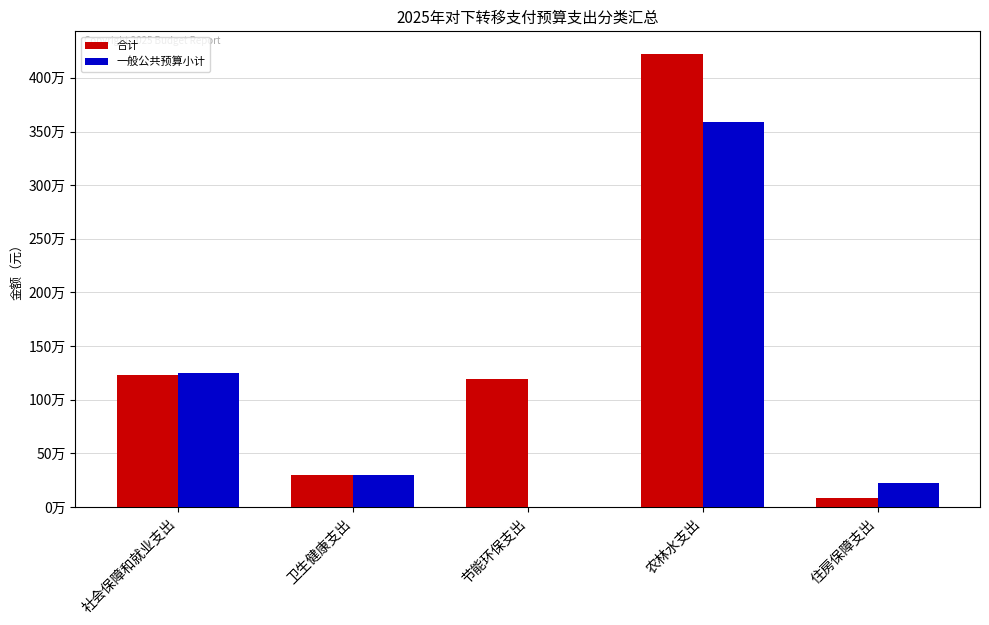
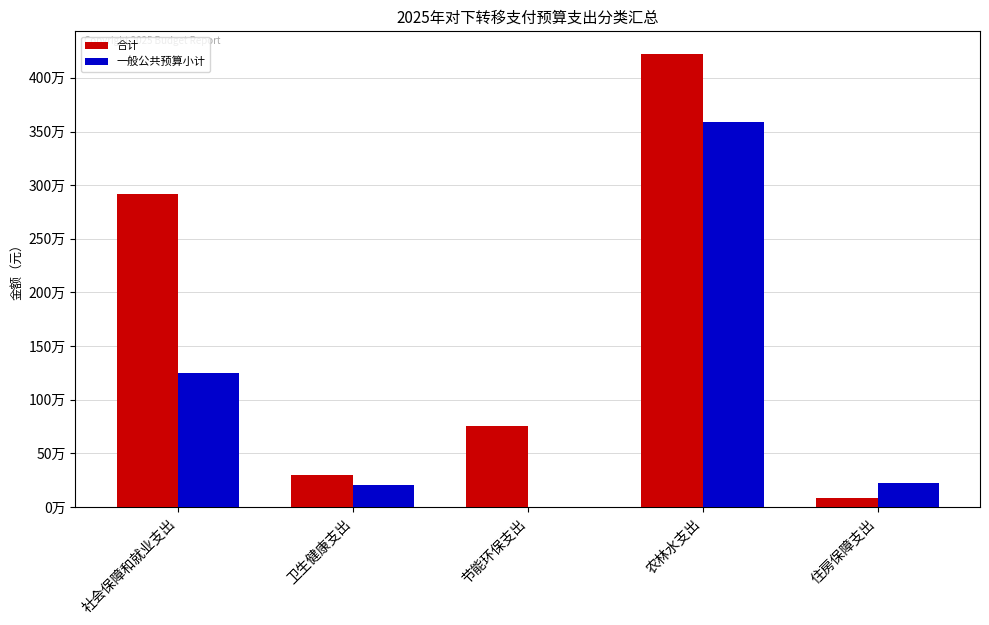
  {
    "合计": {
-     "社会保障和就业支出": "123万",
+     "社会保障和就业支出": "292万",
      "卫生健康支出": "30万",
-     "节能环保支出": "119万",
+     "节能环保支出": "76万",
      "农林水支出": "422万",
      "住房保障支出": "9万"
    },
    "一般公共预算小计": {
      "社会保障和就业支出": "125万",
-     "卫生健康支出": "30万",
+     "卫生健康支出": "21万",
      "节能环保支出": "0万",
      "农林水支出": "359万",
      "住房保障支出": "23万"
    }
  }
